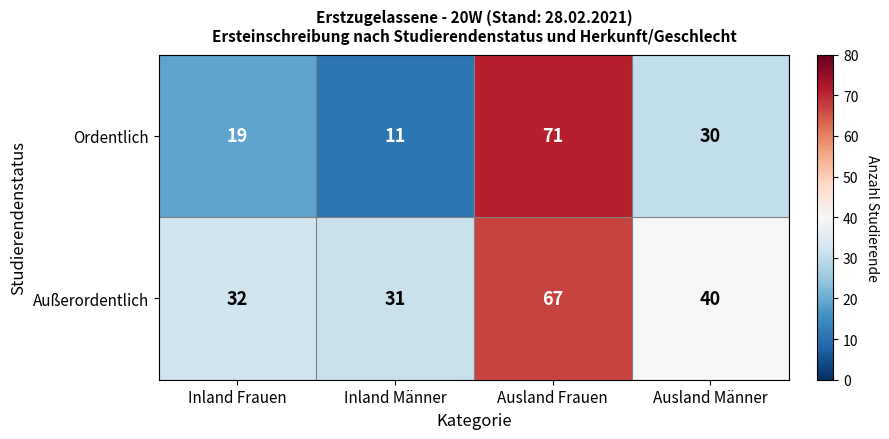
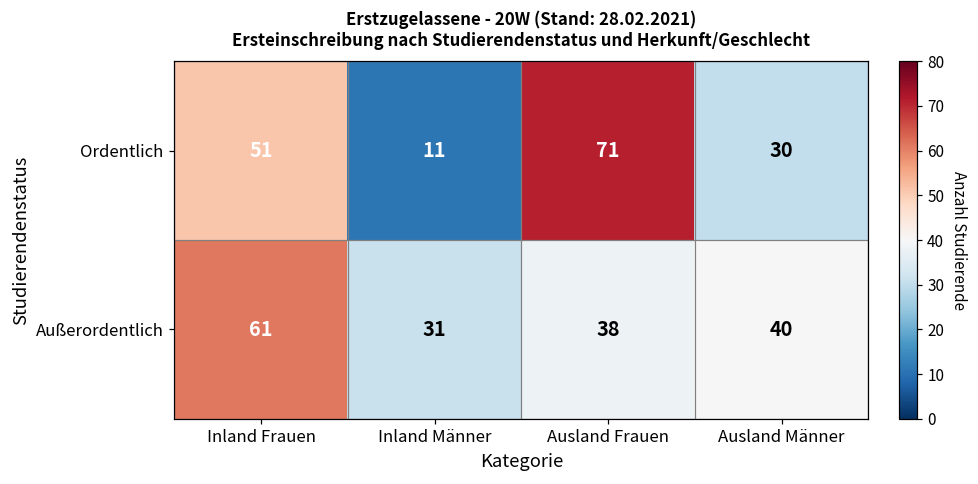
  {
    "Ordentlich": {
-     "Inland Frauen": 19,
+     "Inland Frauen": 51,
      "Inland Männer": 11,
      "Ausland Frauen": 71,
      "Ausland Männer": 30
    },
    "Außerordentlich": {
-     "Inland Frauen": 32,
+     "Inland Frauen": 61,
      "Inland Männer": 31,
-     "Ausland Frauen": 67,
+     "Ausland Frauen": 38,
      "Ausland Männer": 40
    }
  }
